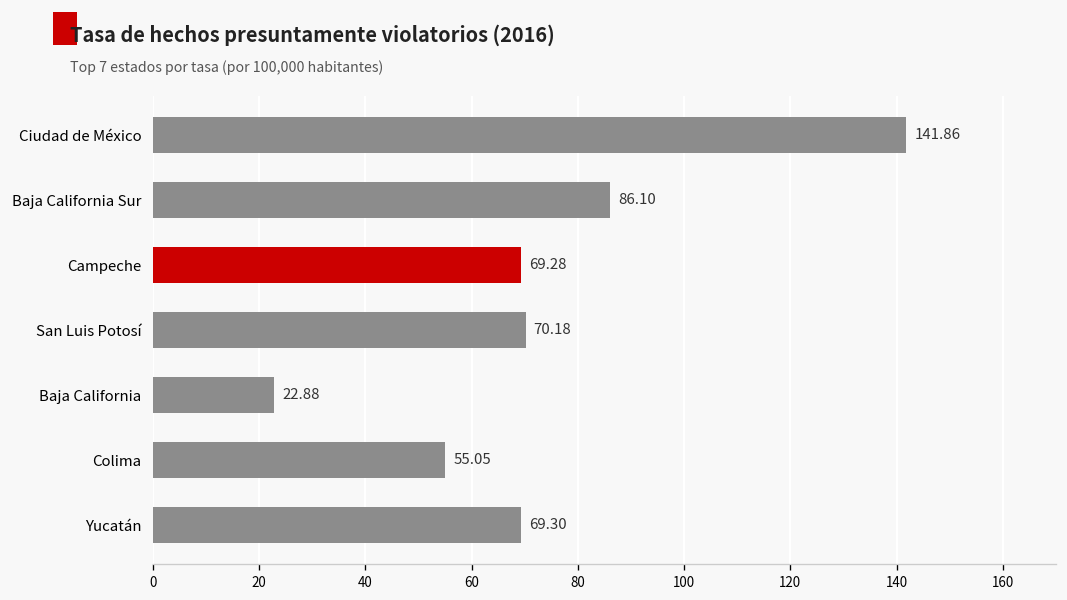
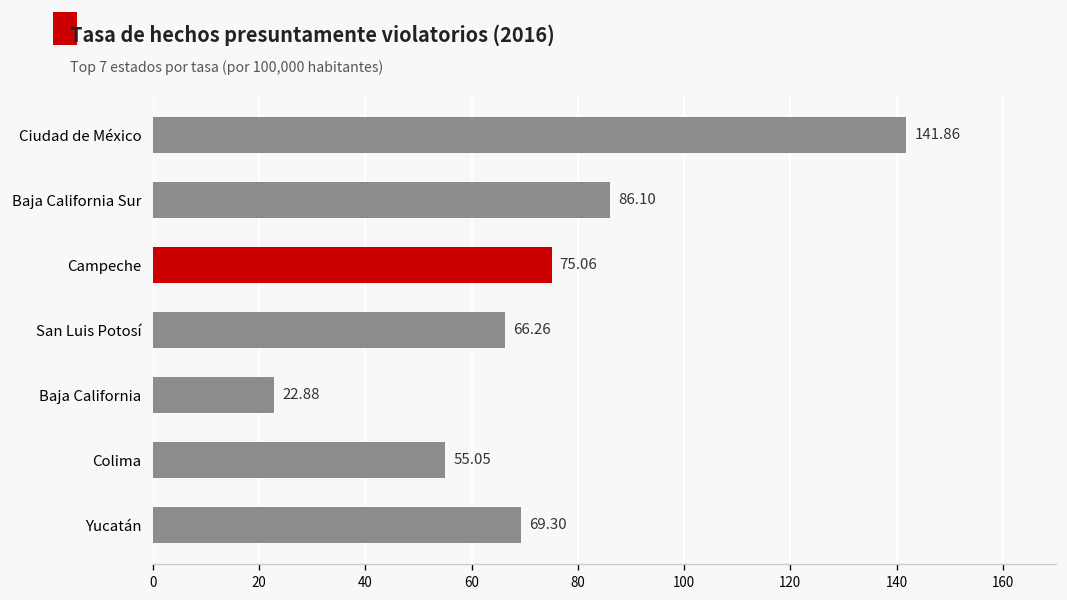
  {
    "Ciudad de México": 141.86,
    "Baja California Sur": 86.10,
-   "Campeche": 69.28,
-   "San Luis Potosí": 70.18,
+   "Campeche": 75.06,
+   "San Luis Potosí": 66.26,
    "Baja California": 22.88,
    "Colima": 55.05,
    "Yucatán": 69.30
  }
